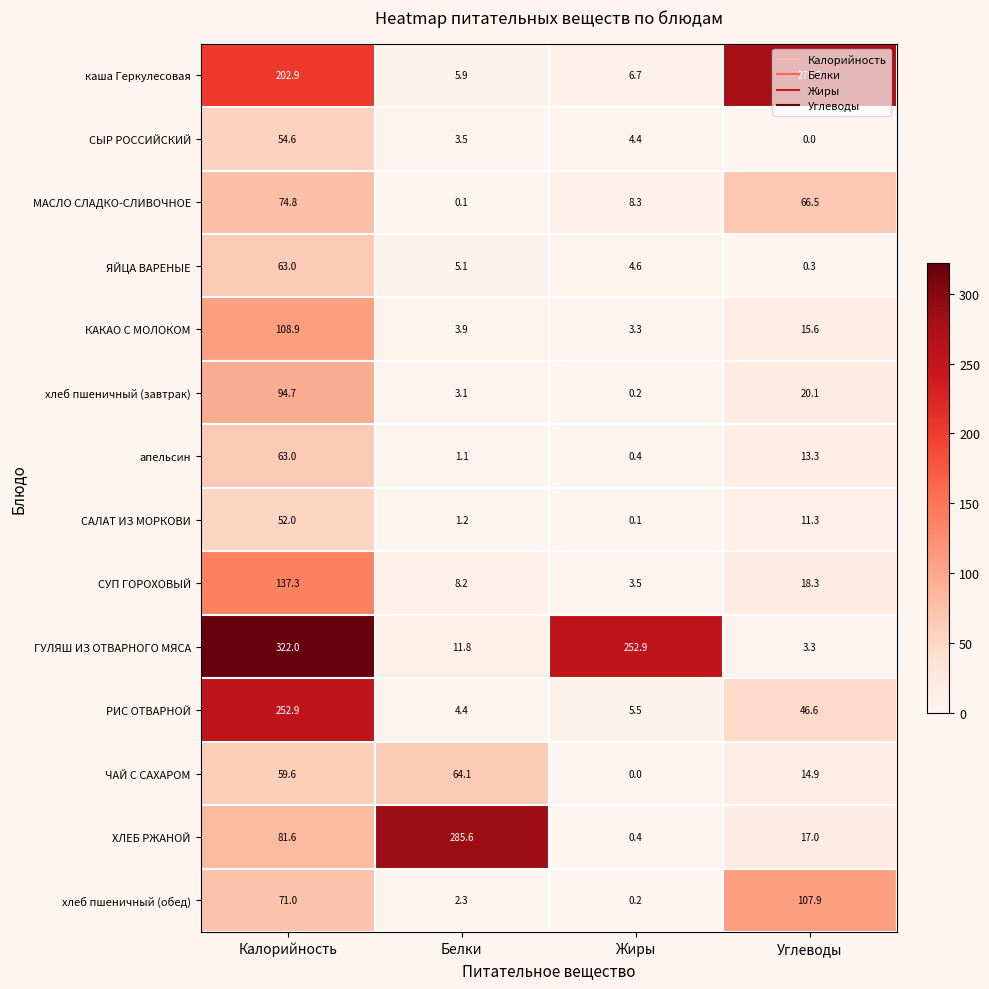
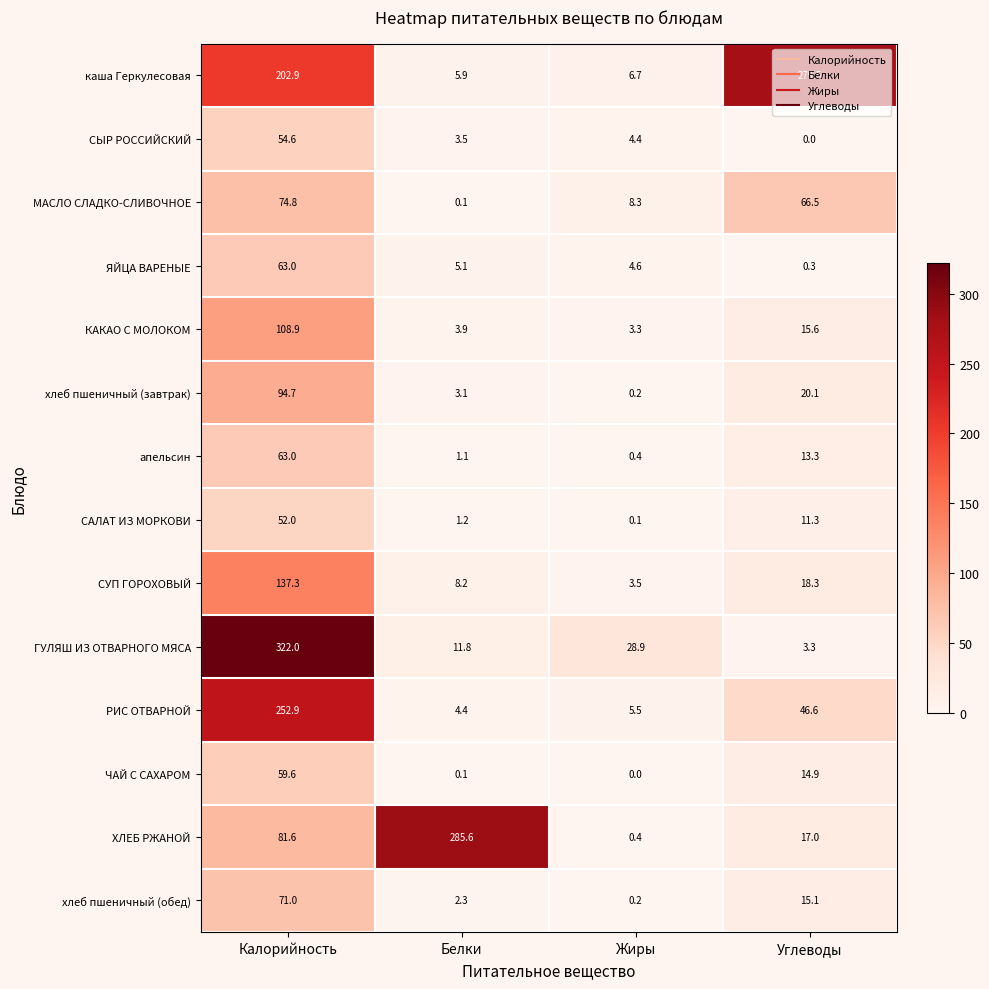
  {
    "каша Геркулесовая": {
      "Калорийность": 202.9,
      "Белки": 5.9,
      "Жиры": 6.7
    },
    "СЫР РОССИЙСКИЙ": {
      "Калорийность": 54.6,
      "Белки": 3.5,
      "Жиры": 4.4,
      "Углеводы": 0.0
    },
    "МАСЛО СЛАДКО-СЛИВОЧНОЕ": {
      "Калорийность": 74.8,
      "Белки": 0.1,
      "Жиры": 8.3,
      "Углеводы": 66.5
    },
    "ЯЙЦА ВАРЕНЫЕ": {
      "Калорийность": 63.0,
      "Белки": 5.1,
      "Жиры": 4.6,
      "Углеводы": 0.3
    },
    "КАКАО С МОЛОКОМ": {
      "Калорийность": 108.9,
      "Белки": 3.9,
      "Жиры": 3.3,
      "Углеводы": 15.6
    },
    "хлеб пшеничный (завтрак)": {
      "Калорийность": 94.7,
      "Белки": 3.1,
      "Жиры": 0.2,
      "Углеводы": 20.1
    },
    "апельсин": {
      "Калорийность": 63.0,
      "Белки": 1.1,
      "Жиры": 0.4,
      "Углеводы": 13.3
    },
    "САЛАТ ИЗ МОРКОВИ": {
      "Калорийность": 52.0,
      "Белки": 1.2,
      "Жиры": 0.1,
      "Углеводы": 11.3
    },
    "СУП ГОРОХОВЫЙ": {
      "Калорийность": 137.3,
      "Белки": 8.2,
      "Жиры": 3.5,
      "Углеводы": 18.3
    },
    "ГУЛЯШ ИЗ ОТВАРНОГО МЯСА": {
      "Калорийность": 322.0,
      "Белки": 11.8,
-     "Жиры": 252.9,
+     "Жиры": 28.9,
      "Углеводы": 3.3
    },
    "РИС ОТВАРНОЙ": {
      "Калорийность": 252.9,
      "Белки": 4.4,
      "Жиры": 5.5,
      "Углеводы": 46.6
    },
    "ЧАЙ С САХАРОМ": {
      "Калорийность": 59.6,
-     "Белки": 64.1,
+     "Белки": 0.1,
      "Жиры": 0.0,
      "Углеводы": 14.9
    },
    "ХЛЕБ РЖАНОЙ": {
      "Калорийность": 81.6,
      "Белки": 285.6,
      "Жиры": 0.4,
      "Углеводы": 17.0
    },
    "хлеб пшеничный (обед)": {
      "Калорийность": 71.0,
      "Белки": 2.3,
      "Жиры": 0.2,
-     "Углеводы": 107.9
+     "Углеводы": 15.1
    }
  }
